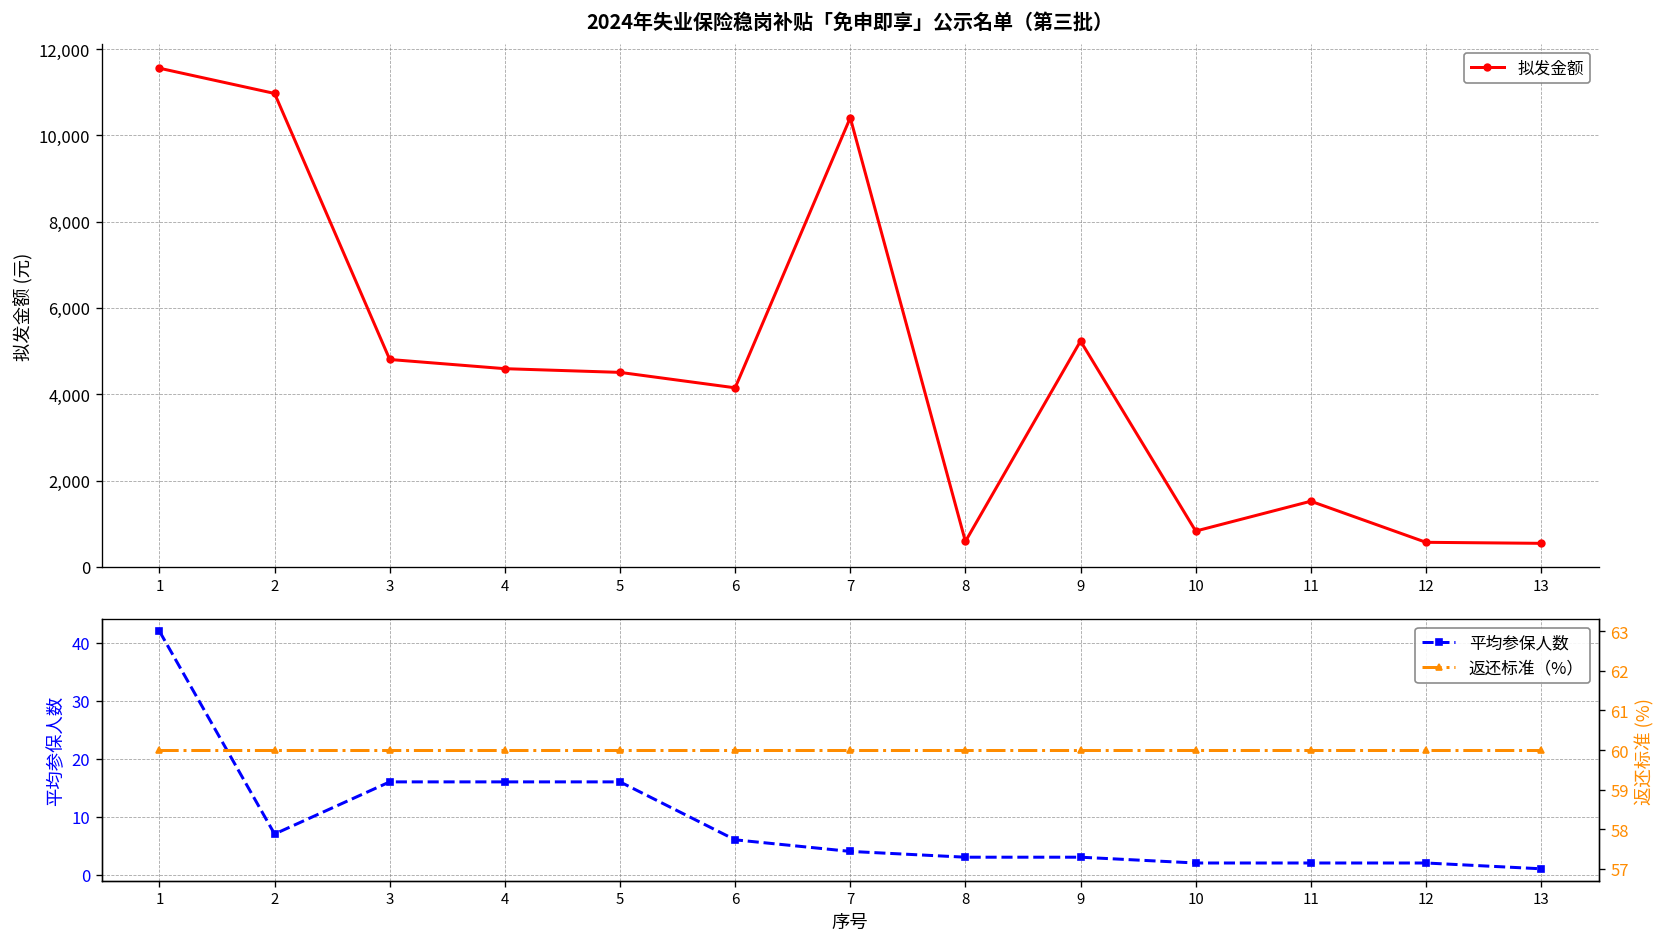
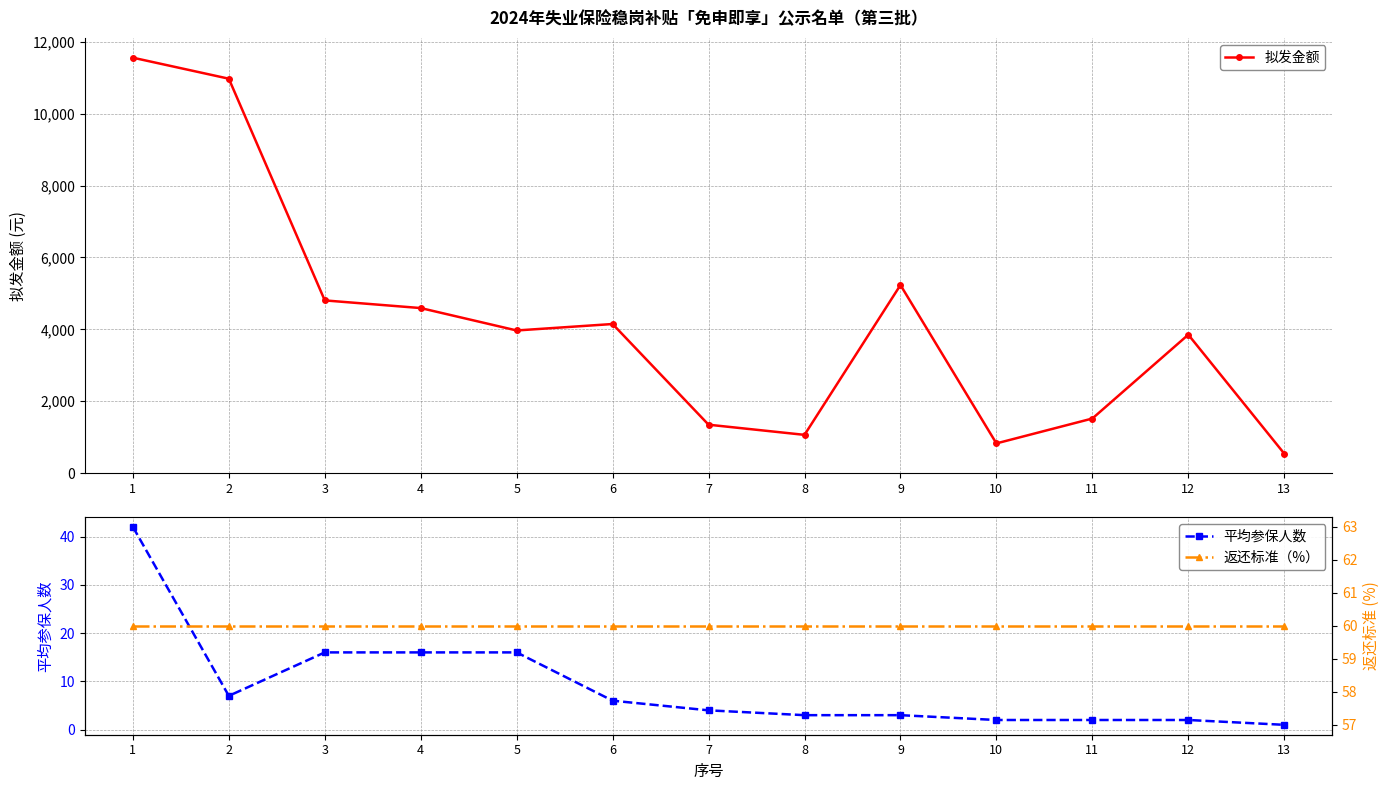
  {
    "2024年失业保险稳岗补贴「免申即享」公示名单（第三批）": {
      "1": "11,600",
      "2": "11,000",
      "3": "4,800",
      "4": "4,600",
-     "5": "4,500",
+     "5": "4,000",
      "6": "4,100",
-     "7": "10,400",
-     "8": "600",
+     "7": "1,300",
+     "8": "1,100",
      "9": "5,200",
      "10": "800",
      "11": "1,500",
-     "12": "600",
+     "12": "3,900",
      "13": "500"
    }
  }
